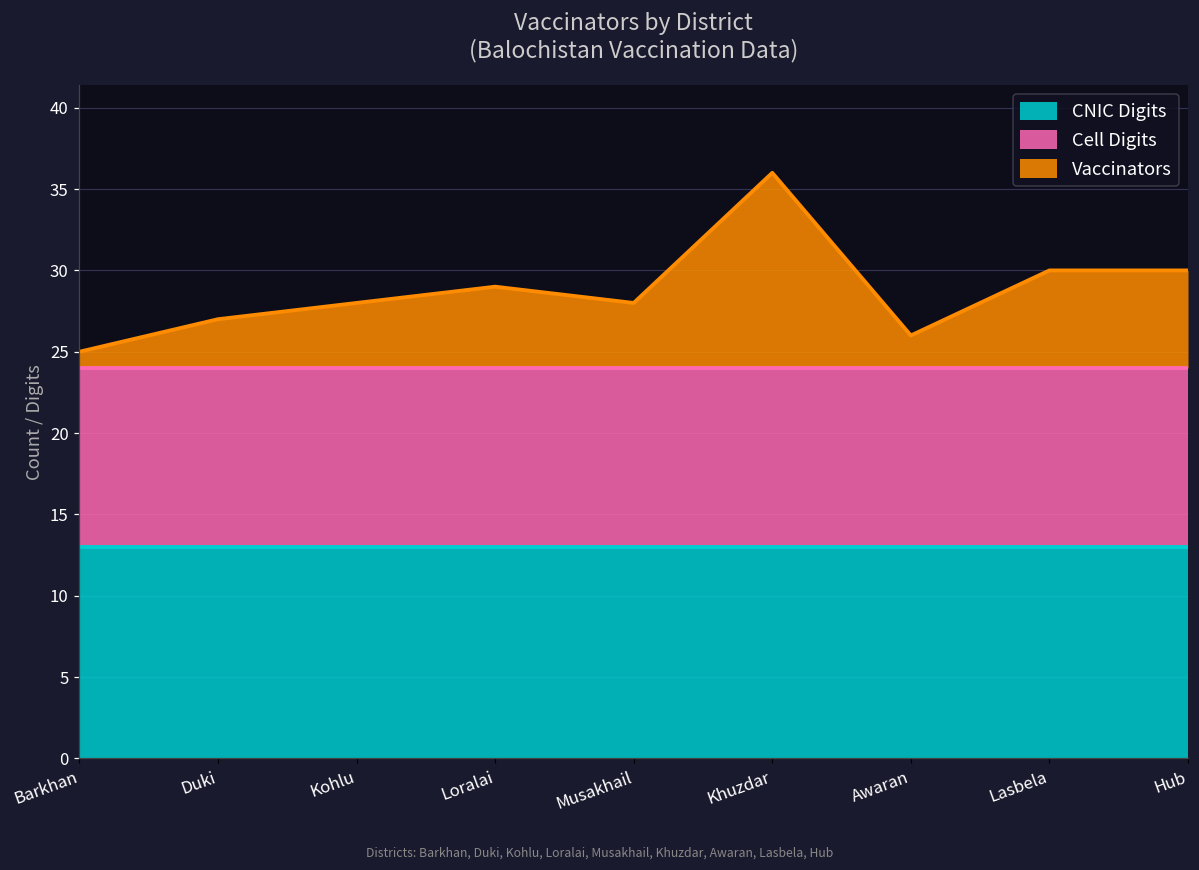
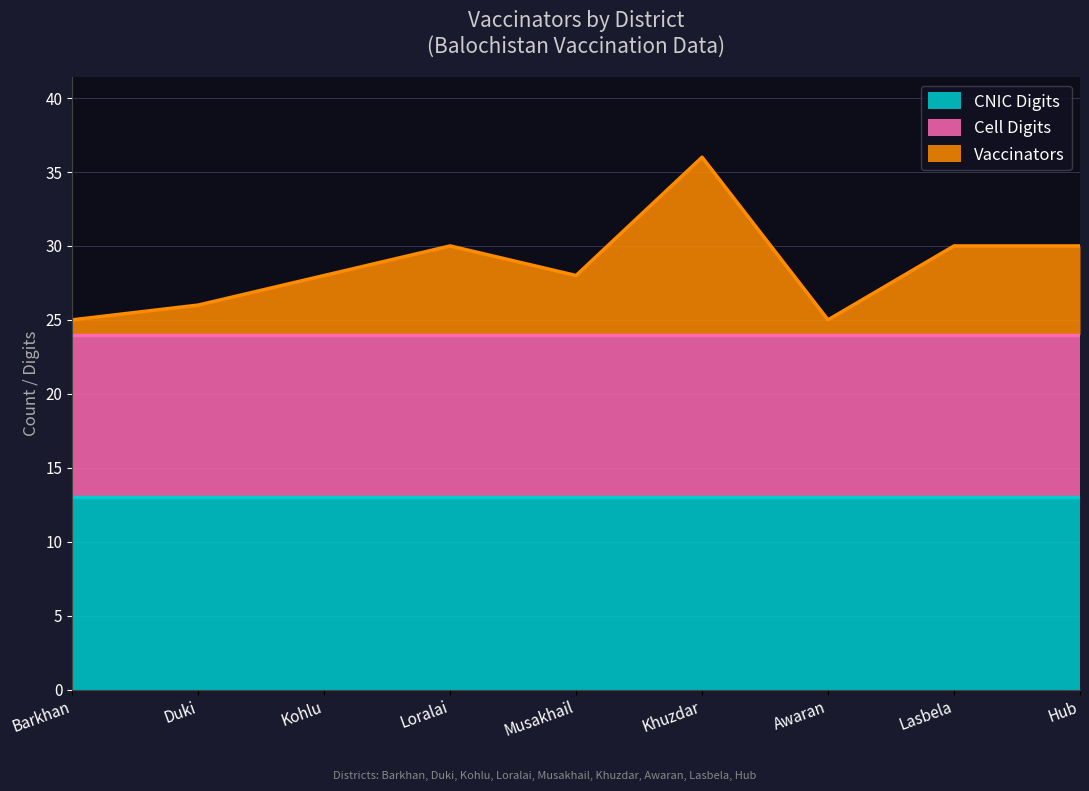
  {
    "CNIC Digits": {
      "Barkhan": 13.0,
      "Duki": 13.0,
      "Kohlu": 13.0,
      "Loralai": 13.0,
      "Musakhail": 13.0,
      "Khuzdar": 13.0,
      "Awaran": 13.0,
      "Lasbela": 13.0,
      "Hub": 13.0
    },
    "Cell Digits": {
      "Barkhan": 24.0,
      "Duki": 24.0,
      "Kohlu": 24.0,
      "Loralai": 24.0,
      "Musakhail": 24.0,
      "Khuzdar": 24.0,
      "Awaran": 24.0,
      "Lasbela": 24.0,
      "Hub": 24.0
    },
    "Vaccinators": {
      "Barkhan": 25.0,
-     "Duki": 27.0,
+     "Duki": 26.0,
      "Kohlu": 28.0,
-     "Loralai": 29.0,
+     "Loralai": 30.0,
      "Musakhail": 28.0,
      "Khuzdar": 36.0,
-     "Awaran": 26.0,
+     "Awaran": 25.0,
      "Lasbela": 30.0,
      "Hub": 30.0
    }
  }
